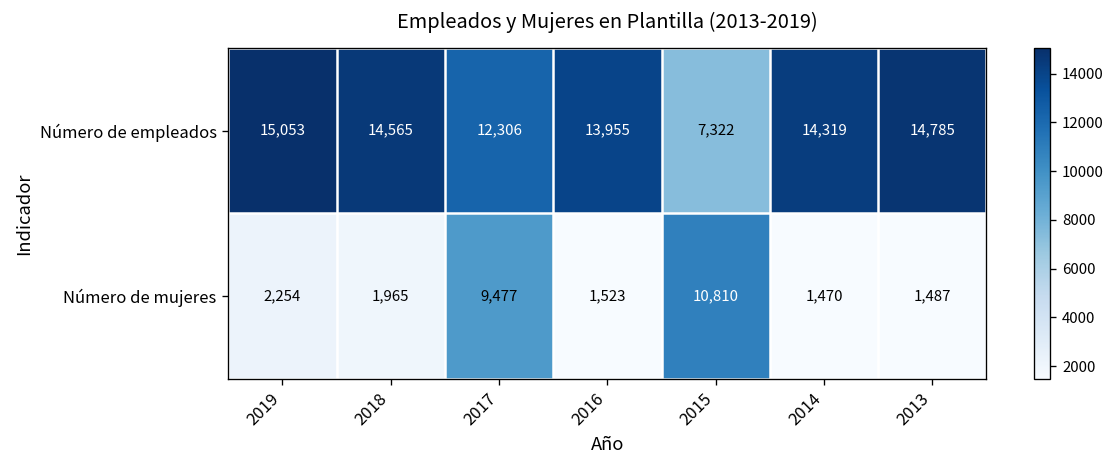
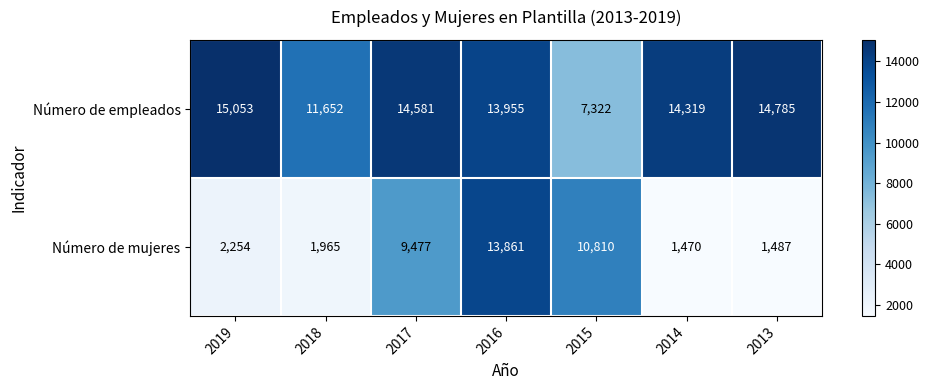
  {
    "Número de empleados": {
      "2019": "15,053",
-     "2018": "14,565",
-     "2017": "12,306",
+     "2018": "11,652",
+     "2017": "14,581",
      "2016": "13,955",
      "2015": "7,322",
      "2014": "14,319",
      "2013": "14,785"
    },
    "Número de mujeres": {
      "2019": "2,254",
      "2018": "1,965",
      "2017": "9,477",
-     "2016": "1,523",
+     "2016": "13,861",
      "2015": "10,810",
      "2014": "1,470",
      "2013": "1,487"
    }
  }
